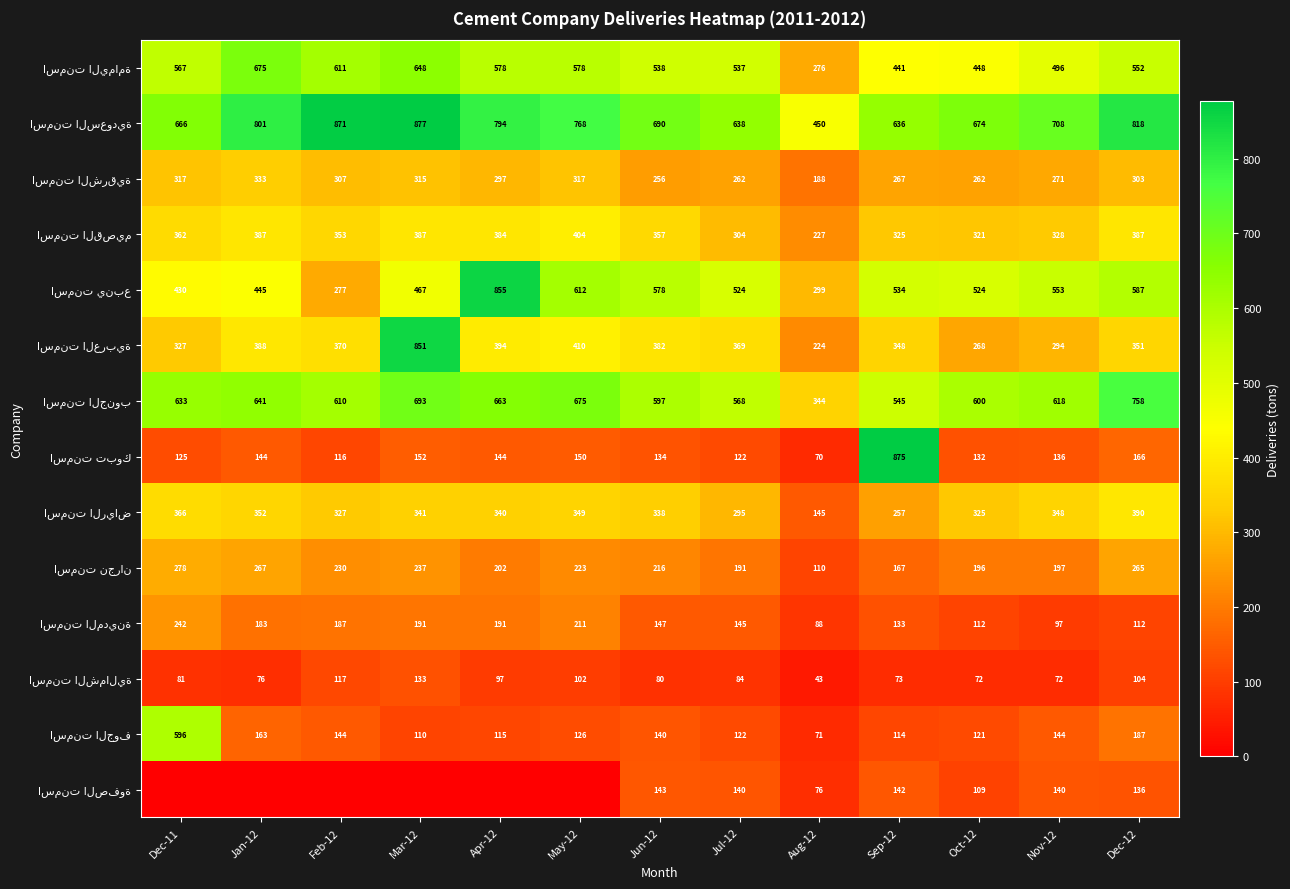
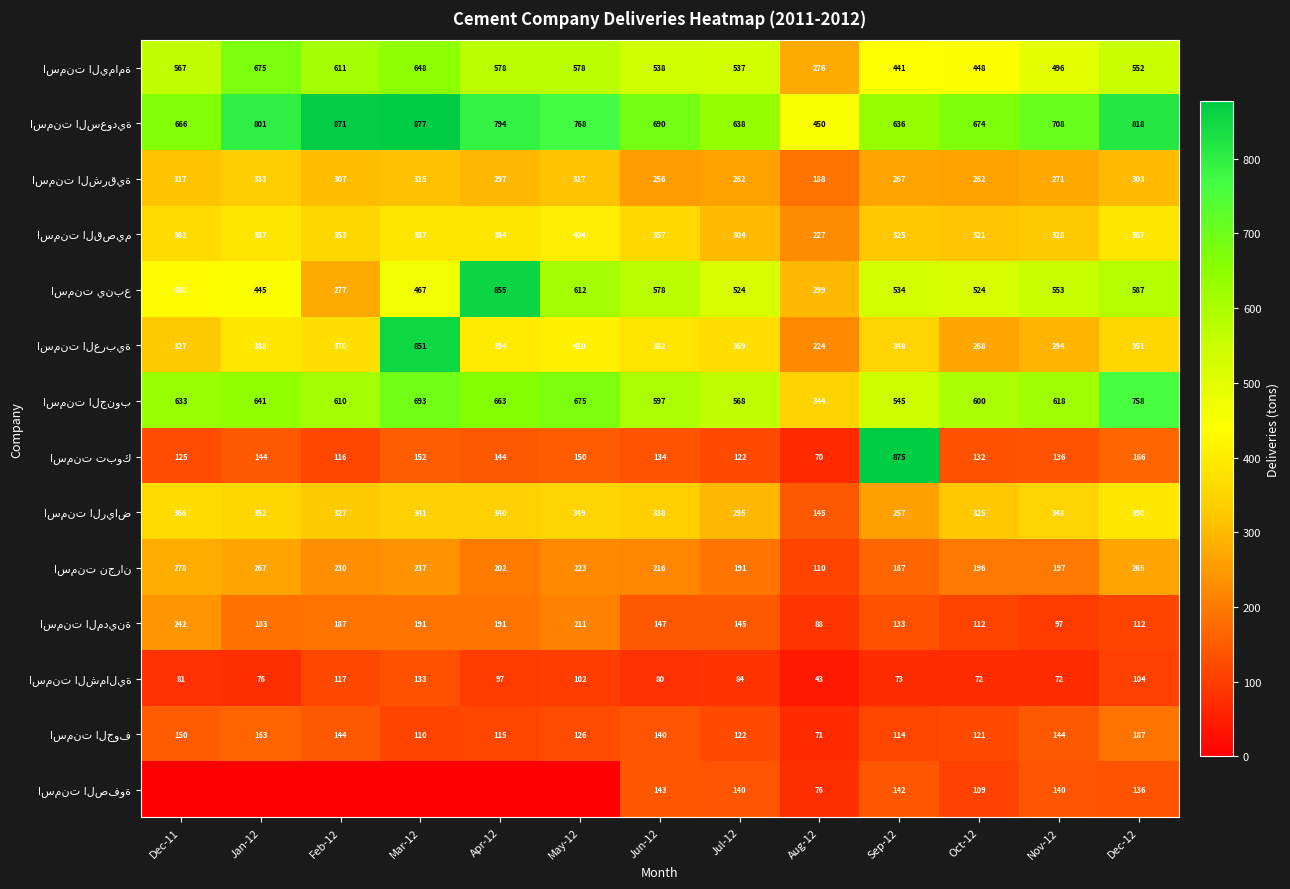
  {
    "اسمنت اليمامة": {
      "Dec-11": 567,
      "Jan-12": 675,
      "Feb-12": 611,
      "Mar-12": 648,
      "Apr-12": 578,
      "May-12": 578,
      "Jun-12": 538,
      "Jul-12": 537,
      "Aug-12": 276,
      "Sep-12": 441,
      "Oct-12": 448,
      "Nov-12": 496,
      "Dec-12": 552
    },
    "اسمنت السعودية": {
      "Dec-11": 666,
      "Jan-12": 801,
      "Feb-12": 871,
      "Mar-12": 877,
      "Apr-12": 794,
      "May-12": 768,
      "Jun-12": 690,
      "Jul-12": 638,
      "Aug-12": 450,
      "Sep-12": 636,
      "Oct-12": 674,
      "Nov-12": 708,
      "Dec-12": 818
    },
    "اسمنت الشرقية": {
      "Dec-11": 317,
      "Jan-12": 333,
      "Feb-12": 307,
      "Mar-12": 315,
      "Apr-12": 297,
      "May-12": 317,
      "Jun-12": 256,
      "Jul-12": 262,
      "Aug-12": 188,
      "Sep-12": 267,
      "Oct-12": 262,
      "Nov-12": 271,
      "Dec-12": 303
    },
    "اسمنت القصيم": {
      "Dec-11": 362,
      "Jan-12": 387,
      "Feb-12": 353,
      "Mar-12": 387,
      "Apr-12": 384,
      "May-12": 404,
      "Jun-12": 357,
      "Jul-12": 304,
      "Aug-12": 227,
      "Sep-12": 325,
      "Oct-12": 321,
      "Nov-12": 328,
      "Dec-12": 387
    },
    "اسمنت ينبع": {
      "Dec-11": 430,
      "Jan-12": 445,
      "Feb-12": 277,
      "Mar-12": 467,
      "Apr-12": 855,
      "May-12": 612,
      "Jun-12": 578,
      "Jul-12": 524,
      "Aug-12": 299,
      "Sep-12": 534,
      "Oct-12": 524,
      "Nov-12": 553,
      "Dec-12": 587
    },
    "اسمنت العربية": {
      "Dec-11": 327,
      "Jan-12": 388,
      "Feb-12": 370,
      "Mar-12": 851,
      "Apr-12": 394,
      "May-12": 410,
      "Jun-12": 382,
      "Jul-12": 369,
      "Aug-12": 224,
      "Sep-12": 348,
      "Oct-12": 268,
      "Nov-12": 294,
      "Dec-12": 351
    },
    "اسمنت الجنوب": {
      "Dec-11": 633,
      "Jan-12": 641,
      "Feb-12": 610,
      "Mar-12": 693,
      "Apr-12": 663,
      "May-12": 675,
      "Jun-12": 597,
      "Jul-12": 568,
      "Aug-12": 344,
      "Sep-12": 545,
      "Oct-12": 600,
      "Nov-12": 618,
      "Dec-12": 758
    },
    "اسمنت تبوك": {
      "Dec-11": 125,
      "Jan-12": 144,
      "Feb-12": 116,
      "Mar-12": 152,
      "Apr-12": 144,
      "May-12": 150,
      "Jun-12": 134,
      "Jul-12": 122,
      "Aug-12": 70,
      "Sep-12": 875,
      "Oct-12": 132,
      "Nov-12": 136,
      "Dec-12": 166
    },
    "اسمنت الرياض": {
      "Dec-11": 366,
      "Jan-12": 352,
      "Feb-12": 327,
      "Mar-12": 341,
      "Apr-12": 340,
      "May-12": 349,
      "Jun-12": 338,
      "Jul-12": 295,
      "Aug-12": 145,
      "Sep-12": 257,
      "Oct-12": 325,
      "Nov-12": 348,
      "Dec-12": 390
    },
    "اسمنت نجران": {
      "Dec-11": 278,
      "Jan-12": 267,
      "Feb-12": 230,
      "Mar-12": 237,
      "Apr-12": 202,
      "May-12": 223,
      "Jun-12": 216,
      "Jul-12": 191,
      "Aug-12": 110,
      "Sep-12": 167,
      "Oct-12": 196,
      "Nov-12": 197,
      "Dec-12": 265
    },
    "اسمنت المدينة": {
      "Dec-11": 242,
      "Jan-12": 183,
      "Feb-12": 187,
      "Mar-12": 191,
      "Apr-12": 191,
      "May-12": 211,
      "Jun-12": 147,
      "Jul-12": 145,
      "Aug-12": 88,
      "Sep-12": 133,
      "Oct-12": 112,
      "Nov-12": 97,
      "Dec-12": 112
    },
    "اسمنت الشمالية": {
      "Dec-11": 81,
      "Jan-12": 76,
      "Feb-12": 117,
      "Mar-12": 133,
      "Apr-12": 97,
      "May-12": 102,
      "Jun-12": 80,
      "Jul-12": 84,
      "Aug-12": 43,
      "Sep-12": 73,
      "Oct-12": 72,
      "Nov-12": 72,
      "Dec-12": 104
    },
    "اسمنت الجوف": {
-     "Dec-11": 596,
+     "Dec-11": 150,
      "Jan-12": 163,
      "Feb-12": 144,
      "Mar-12": 110,
      "Apr-12": 115,
      "May-12": 126,
      "Jun-12": 140,
      "Jul-12": 122,
      "Aug-12": 71,
      "Sep-12": 114,
      "Oct-12": 121,
      "Nov-12": 144,
      "Dec-12": 187
    },
    "اسمنت الصفوة": {
      "Jun-12": 143,
      "Jul-12": 140,
      "Aug-12": 76,
      "Sep-12": 142,
      "Oct-12": 109,
      "Nov-12": 140,
      "Dec-12": 136
    }
  }
